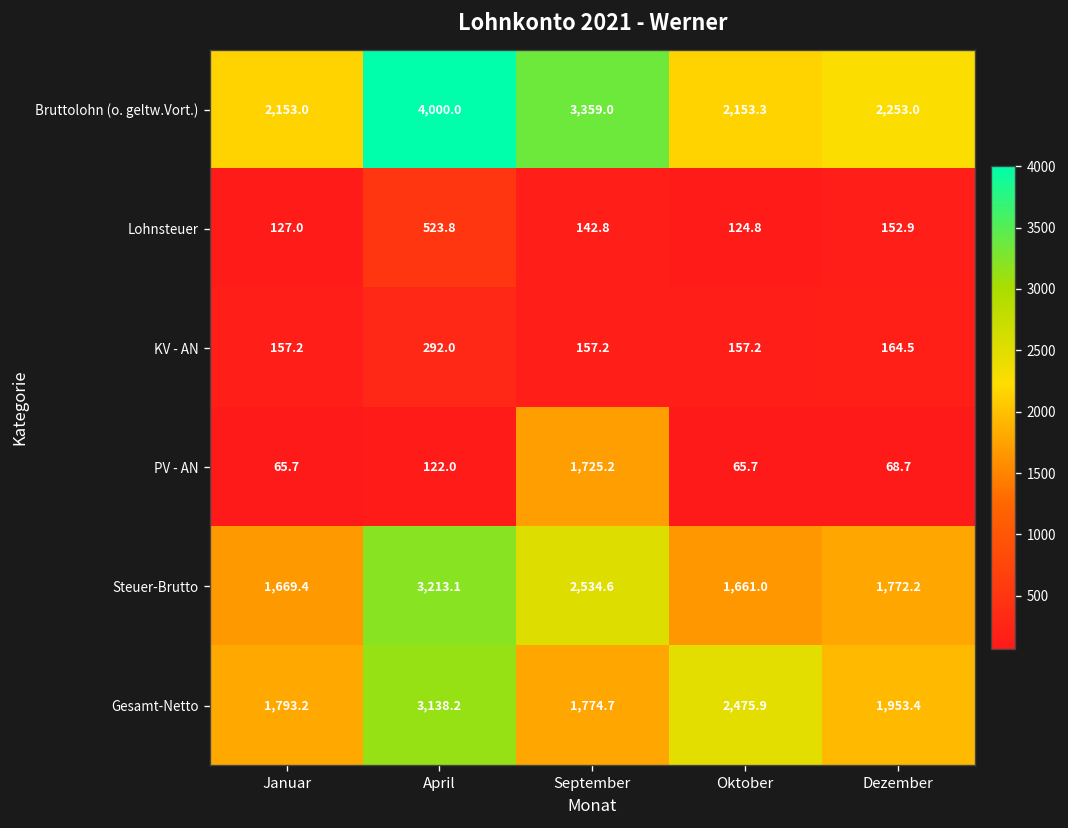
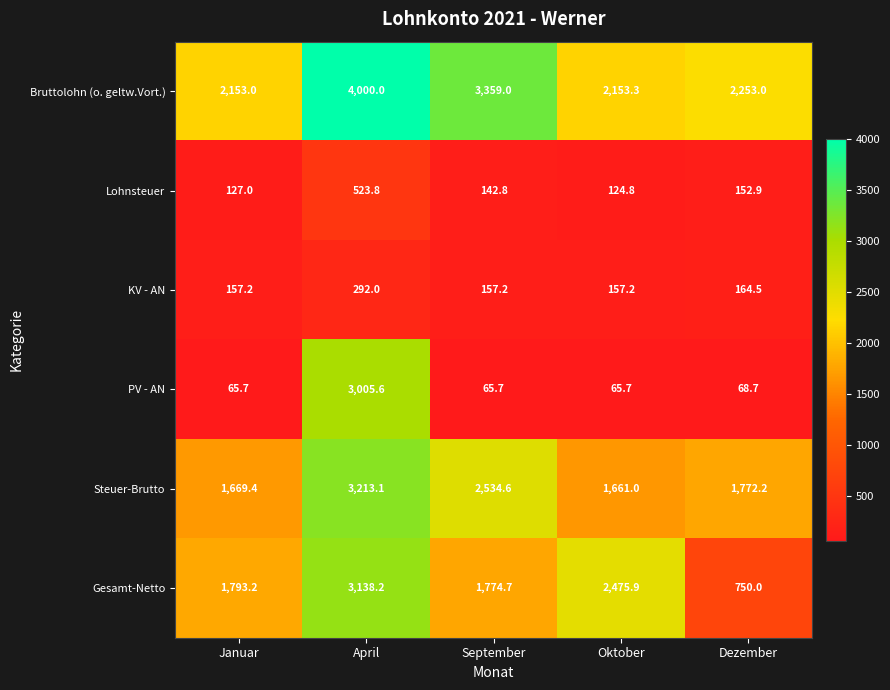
  {
    "Bruttolohn (o. geltw.Vort.)": {
      "Januar": "2,153.0",
      "April": "4,000.0",
      "September": "3,359.0",
      "Oktober": "2,153.3",
      "Dezember": "2,253.0"
    },
    "Lohnsteuer": {
      "Januar": "127.0",
      "April": "523.8",
      "September": "142.8",
      "Oktober": "124.8",
      "Dezember": "152.9"
    },
    "KV - AN": {
      "Januar": "157.2",
      "April": "292.0",
      "September": "157.2",
      "Oktober": "157.2",
      "Dezember": "164.5"
    },
    "PV - AN": {
      "Januar": "65.7",
-     "April": "122.0",
-     "September": "1,725.2",
+     "April": "3,005.6",
+     "September": "65.7",
      "Oktober": "65.7",
      "Dezember": "68.7"
    },
    "Steuer-Brutto": {
      "Januar": "1,669.4",
      "April": "3,213.1",
      "September": "2,534.6",
      "Oktober": "1,661.0",
      "Dezember": "1,772.2"
    },
    "Gesamt-Netto": {
      "Januar": "1,793.2",
      "April": "3,138.2",
      "September": "1,774.7",
      "Oktober": "2,475.9",
-     "Dezember": "1,953.4"
+     "Dezember": "750.0"
    }
  }
